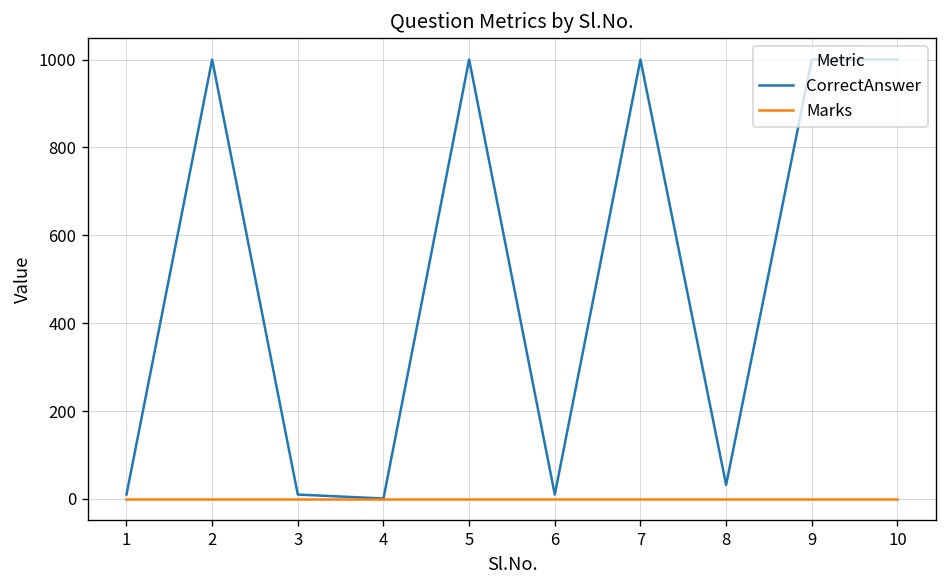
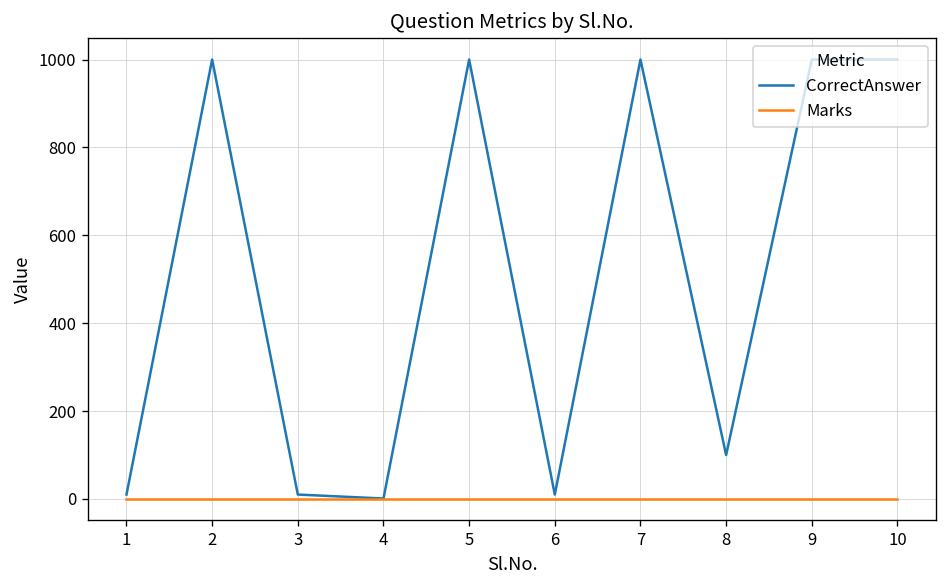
  {
    "CorrectAnswer": {
      "1": 10,
      "2": 1000,
      "3": 10,
      "5": 1000,
      "6": 10,
      "7": 1000,
-     "8": 30
+     "8": 100
    },
    "Marks": {
      "1": 0,
      "2": 0,
      "3": 0,
      "5": 0,
      "6": 0,
      "7": 0,
      "8": 0,
      "9": 0,
      "10": 0
    }
  }
